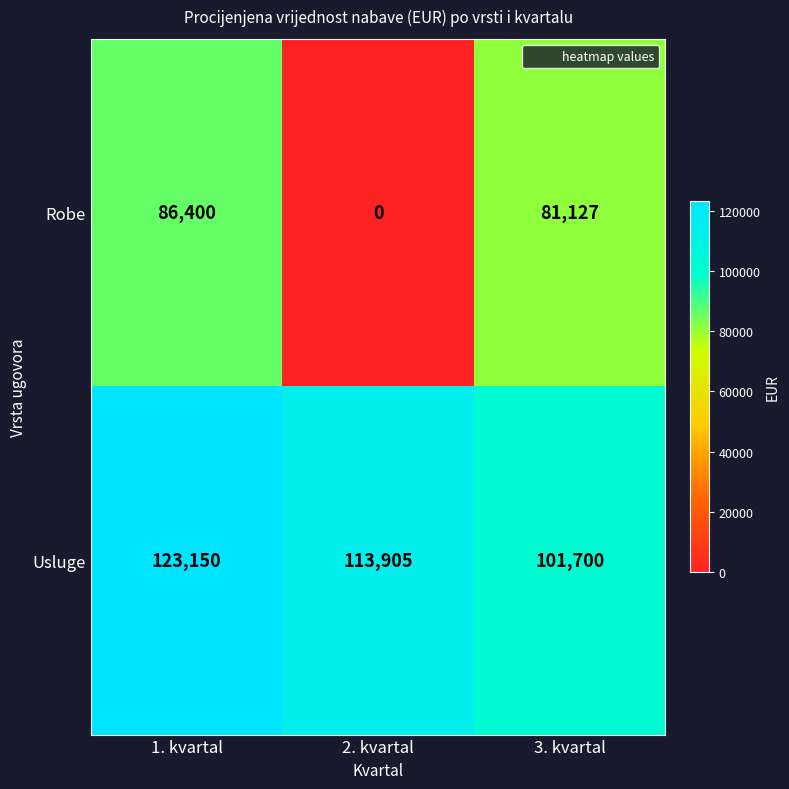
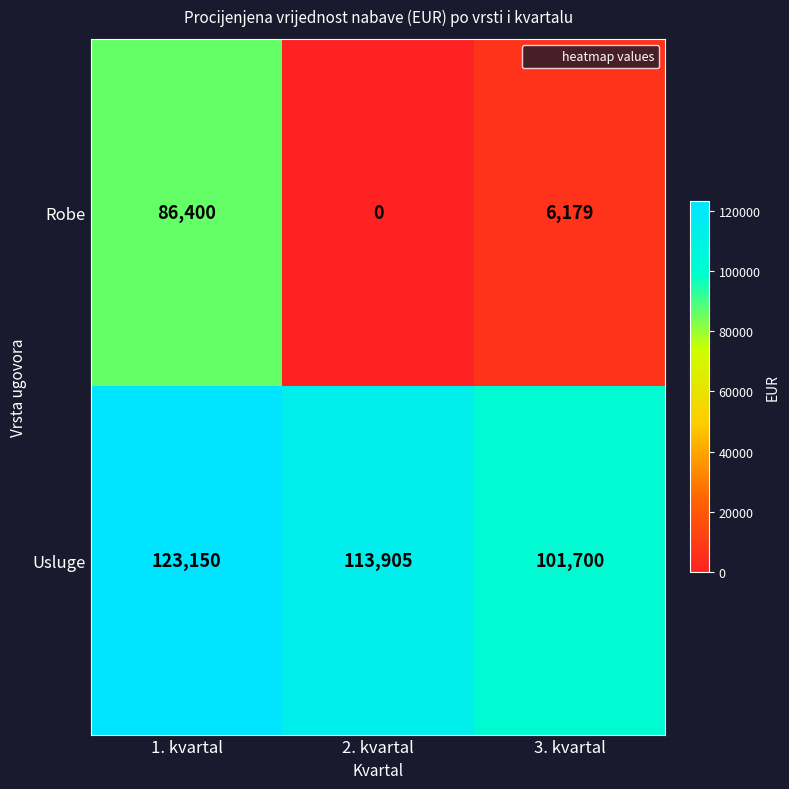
  {
    "Robe": {
      "1. kvartal": "86,400",
      "2. kvartal": "0",
-     "3. kvartal": "81,127"
+     "3. kvartal": "6,179"
    },
    "Usluge": {
      "1. kvartal": "123,150",
      "2. kvartal": "113,905",
      "3. kvartal": "101,700"
    }
  }
